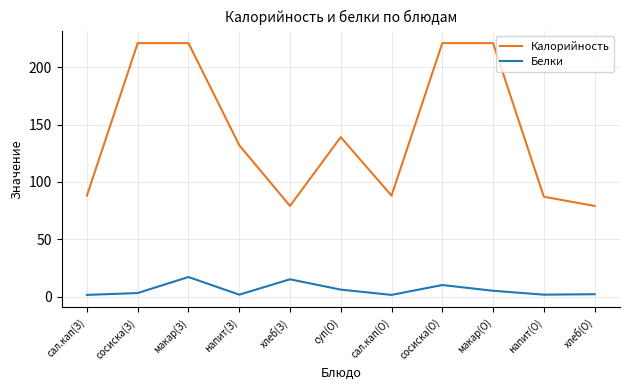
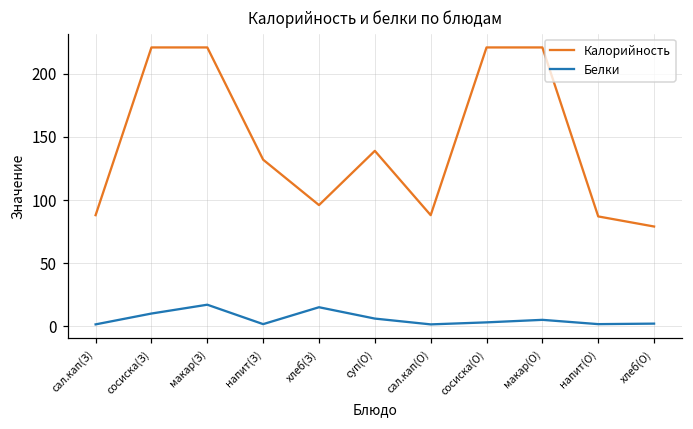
  {
    "Калорийность": {
      "сал.кап(З)": 88,
      "сосиска(З)": 221,
      "макар(З)": 221,
      "напит(З)": 132,
-     "хлеб(З)": 79,
+     "хлеб(З)": 96,
      "суп(О)": 139,
      "сал.кап(О)": 88,
      "сосиска(О)": 221,
      "макар(О)": 221,
      "напит(О)": 87,
      "хлеб(О)": 79
    },
    "Белки": {
      "сал.кап(З)": 1,
-     "сосиска(З)": 3,
+     "сосиска(З)": 10,
      "макар(З)": 17,
      "напит(З)": 2,
      "хлеб(З)": 15,
      "суп(О)": 6,
      "сал.кап(О)": 1,
-     "сосиска(О)": 10,
+     "сосиска(О)": 3,
      "макар(О)": 5,
      "напит(О)": 2,
      "хлеб(О)": 2
    }
  }
